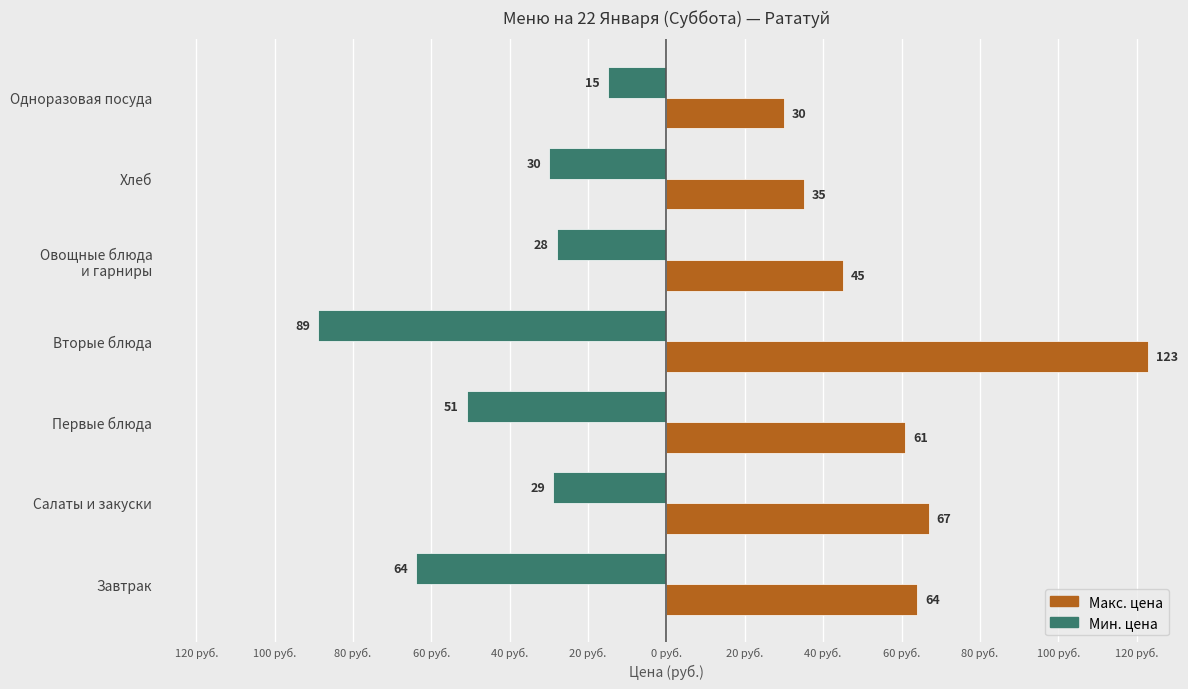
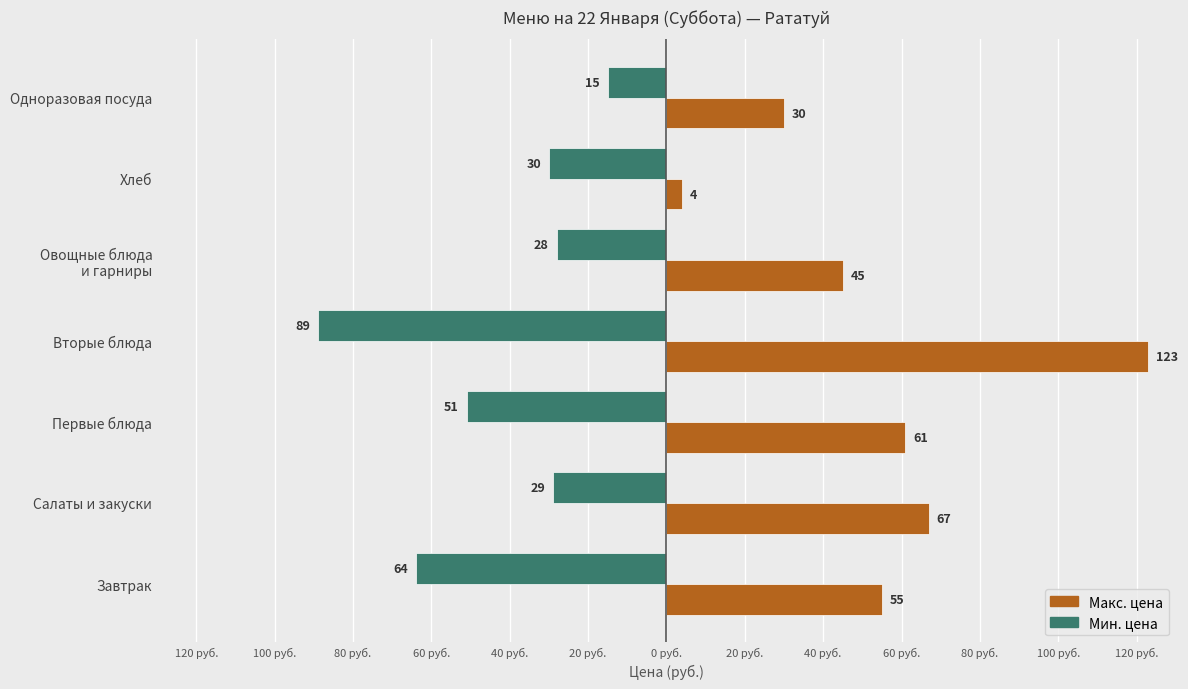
  {
    "Макс. цена": {
      "Одноразовая посуда": 30,
-     "Хлеб": 35,
+     "Хлеб": 4,
      "Овощные блюда и гарниры": 45,
      "Вторые блюда": 123,
      "Первые блюда": 61,
      "Салаты и закуски": 67,
-     "Завтрак": 64
+     "Завтрак": 55
    }
  }
